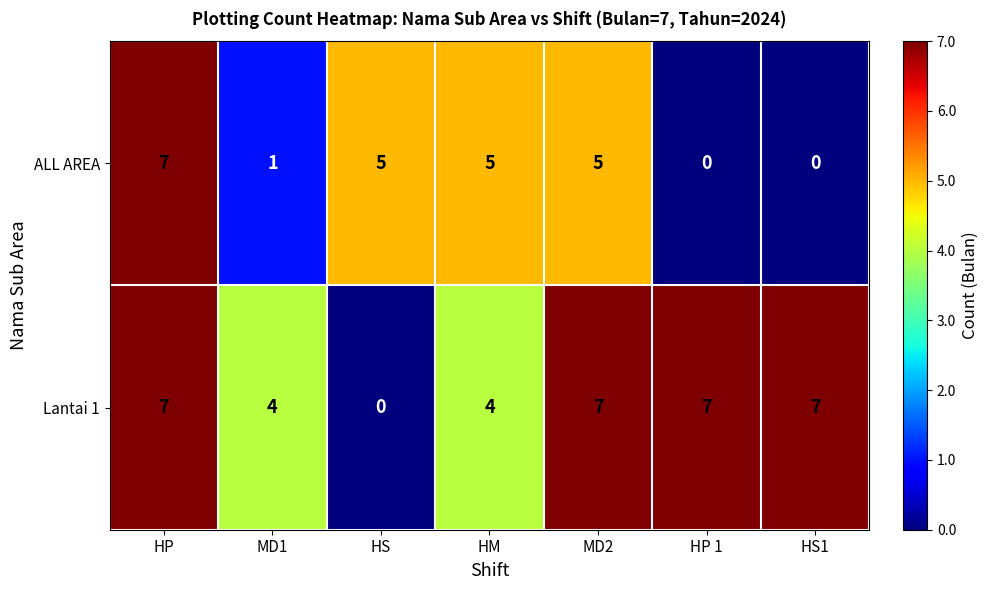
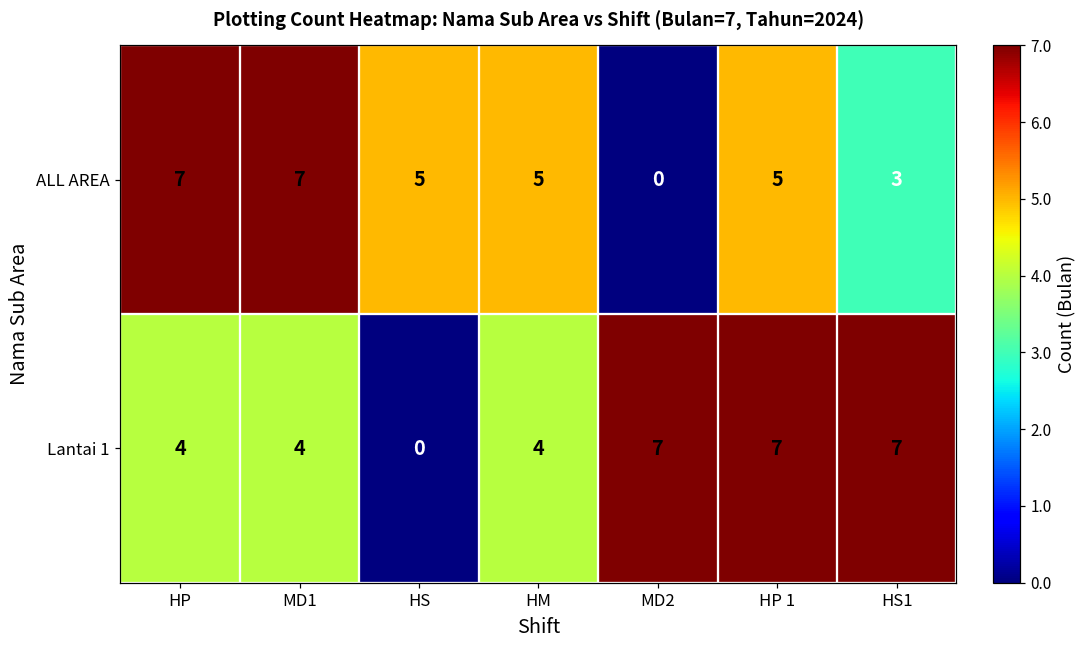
  {
    "ALL AREA": {
      "HP": 7,
-     "MD1": 1,
+     "MD1": 7,
      "HS": 5,
      "HM": 5,
-     "MD2": 5,
-     "HP 1": 0,
-     "HS1": 0
+     "MD2": 0,
+     "HP 1": 5,
+     "HS1": 3
    },
    "Lantai 1": {
-     "HP": 7,
+     "HP": 4,
      "MD1": 4,
      "HS": 0,
      "HM": 4,
      "MD2": 7,
      "HP 1": 7,
      "HS1": 7
    }
  }
